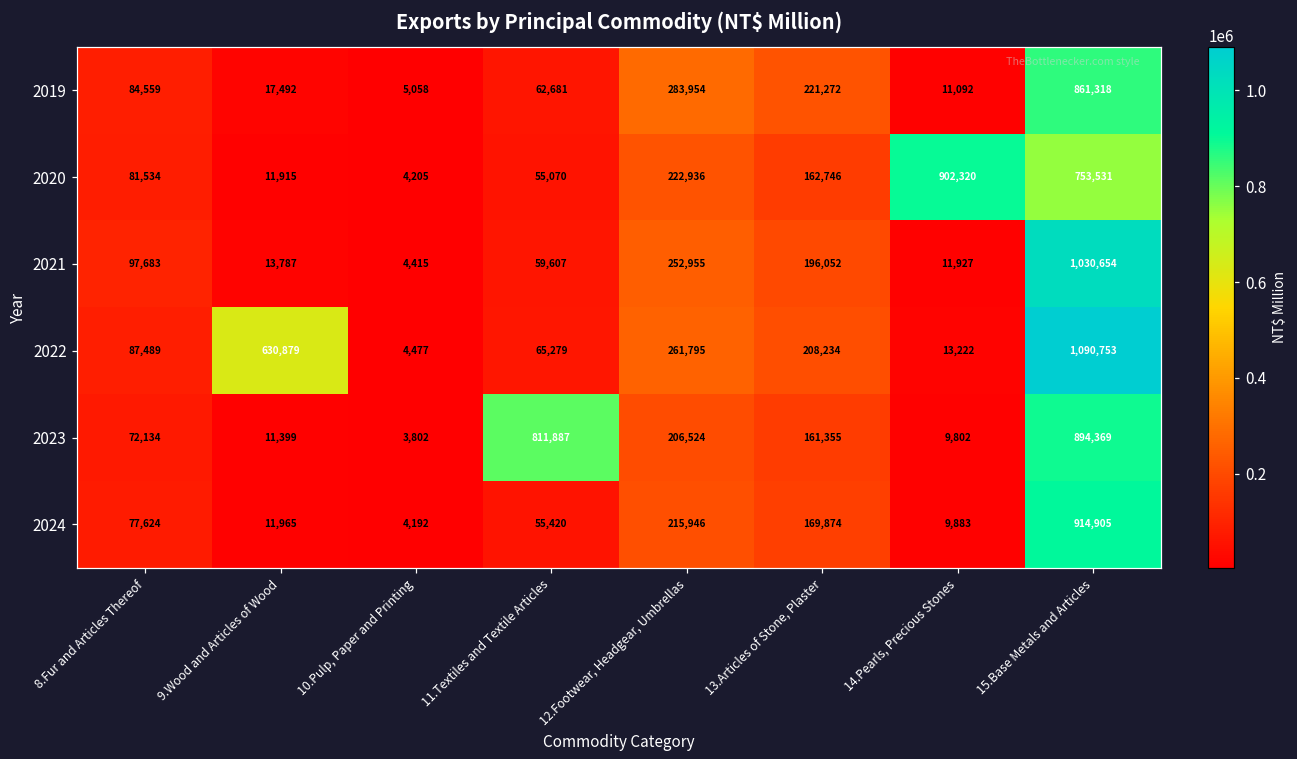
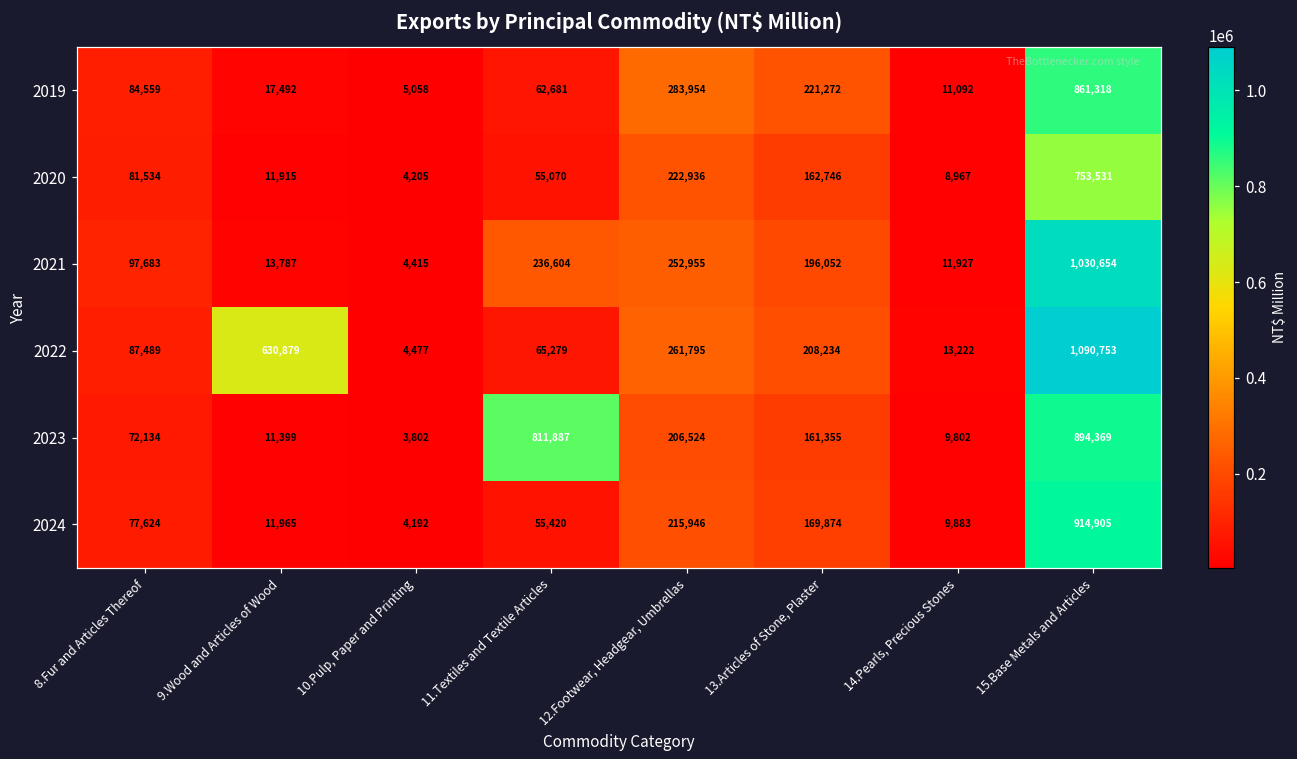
  {
    "2019": {
      "8.Fur and Articles Thereof": "84,559",
      "9.Wood and Articles of Wood": "17,492",
      "10.Pulp, Paper and Printing": "5,058",
      "11.Textiles and Textile Articles": "62,681",
      "12.Footwear, Headgear, Umbrellas": "283,954",
      "13.Articles of Stone, Plaster": "221,272",
      "14.Pearls, Precious Stones": "11,092"
    },
    "2020": {
      "8.Fur and Articles Thereof": "81,534",
      "9.Wood and Articles of Wood": "11,915",
      "10.Pulp, Paper and Printing": "4,205",
      "11.Textiles and Textile Articles": "55,070",
      "12.Footwear, Headgear, Umbrellas": "222,936",
      "13.Articles of Stone, Plaster": "162,746",
-     "14.Pearls, Precious Stones": "902,320",
+     "14.Pearls, Precious Stones": "8,967",
      "15.Base Metals and Articles": "753,531"
    },
    "2021": {
      "8.Fur and Articles Thereof": "97,683",
      "9.Wood and Articles of Wood": "13,787",
      "10.Pulp, Paper and Printing": "4,415",
-     "11.Textiles and Textile Articles": "59,607",
+     "11.Textiles and Textile Articles": "236,604",
      "12.Footwear, Headgear, Umbrellas": "252,955",
      "13.Articles of Stone, Plaster": "196,052",
      "14.Pearls, Precious Stones": "11,927",
      "15.Base Metals and Articles": "1,030,654"
    },
    "2022": {
      "8.Fur and Articles Thereof": "87,489",
      "9.Wood and Articles of Wood": "630,879",
      "10.Pulp, Paper and Printing": "4,477",
      "11.Textiles and Textile Articles": "65,279",
      "12.Footwear, Headgear, Umbrellas": "261,795",
      "13.Articles of Stone, Plaster": "208,234",
      "14.Pearls, Precious Stones": "13,222",
      "15.Base Metals and Articles": "1,090,753"
    },
    "2023": {
      "8.Fur and Articles Thereof": "72,134",
      "9.Wood and Articles of Wood": "11,399",
      "10.Pulp, Paper and Printing": "3,802",
      "11.Textiles and Textile Articles": "811,887",
      "12.Footwear, Headgear, Umbrellas": "206,524",
      "13.Articles of Stone, Plaster": "161,355",
      "14.Pearls, Precious Stones": "9,802",
      "15.Base Metals and Articles": "894,369"
    },
    "2024": {
      "8.Fur and Articles Thereof": "77,624",
      "9.Wood and Articles of Wood": "11,965",
      "10.Pulp, Paper and Printing": "4,192",
      "11.Textiles and Textile Articles": "55,420",
      "12.Footwear, Headgear, Umbrellas": "215,946",
      "13.Articles of Stone, Plaster": "169,874",
      "14.Pearls, Precious Stones": "9,883",
      "15.Base Metals and Articles": "914,905"
    }
  }
